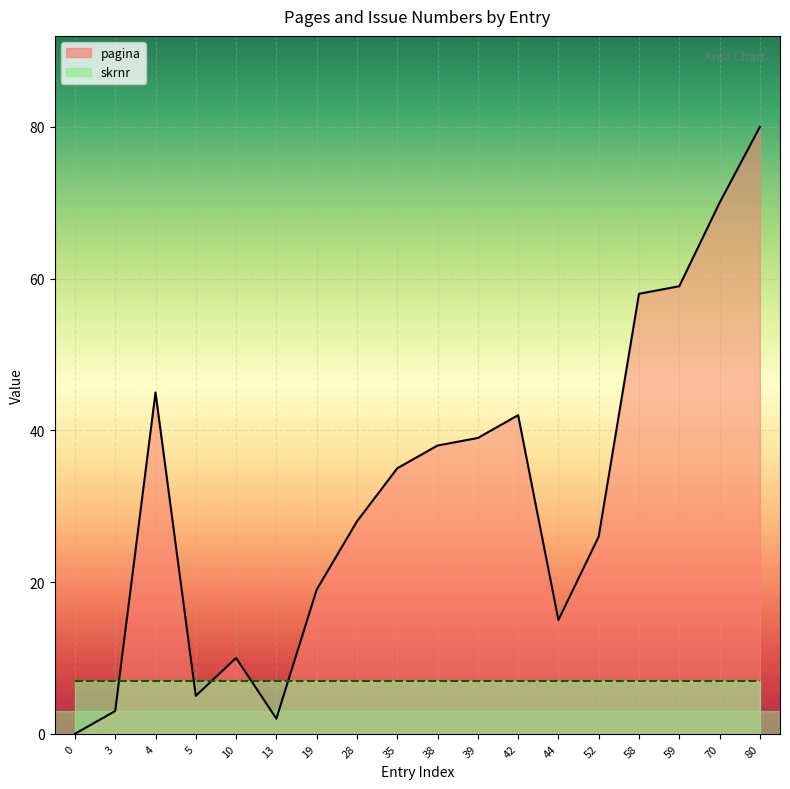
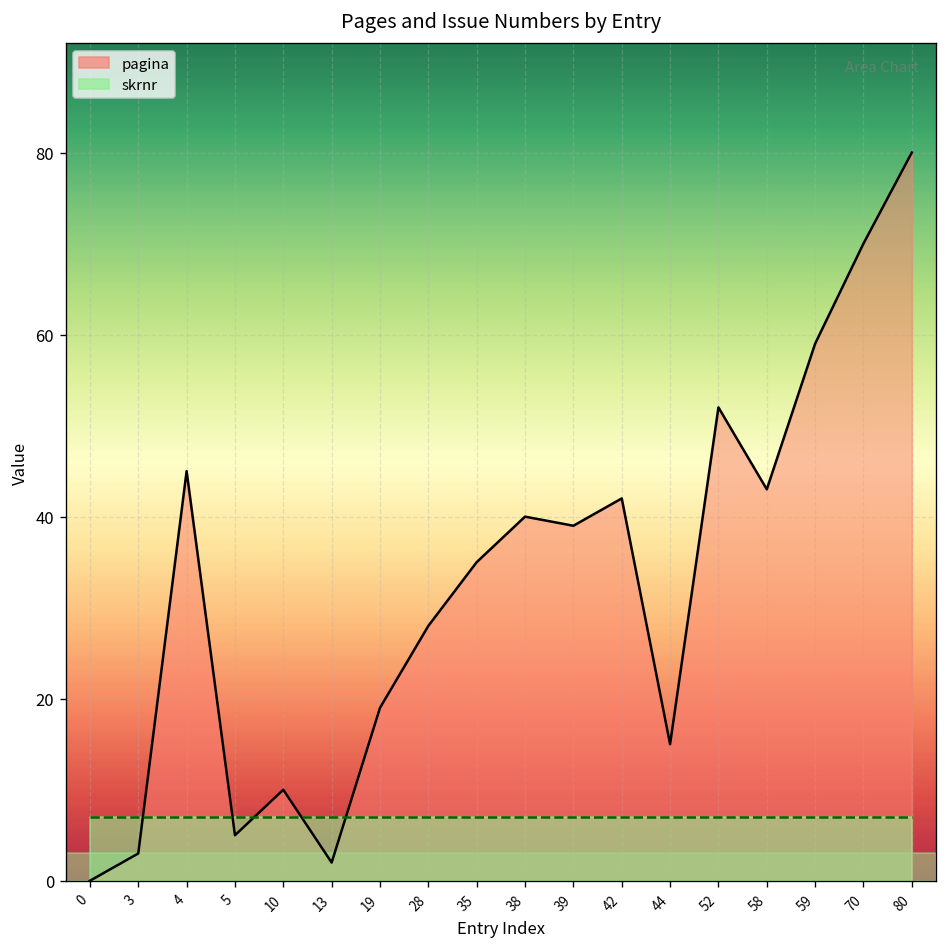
  {
    "pagina": {
      "4": 45,
      "5": 5,
      "10": 10,
      "19": 19,
      "28": 28,
      "35": 35,
-     "38": 38,
+     "38": 40,
      "39": 39,
      "42": 42,
      "44": 15,
-     "52": 26,
-     "58": 58,
+     "52": 52,
+     "58": 43,
      "59": 59,
      "70": 70,
      "80": 80
    },
    "skrnr": {
      "0": 7,
      "3": 7,
      "4": 7,
      "5": 7,
      "10": 7,
      "13": 7,
      "19": 7,
      "28": 7,
      "35": 7,
      "38": 7,
      "39": 7,
      "42": 7,
      "44": 7,
      "52": 7,
      "58": 7,
      "59": 7,
      "70": 7,
      "80": 7
    }
  }
